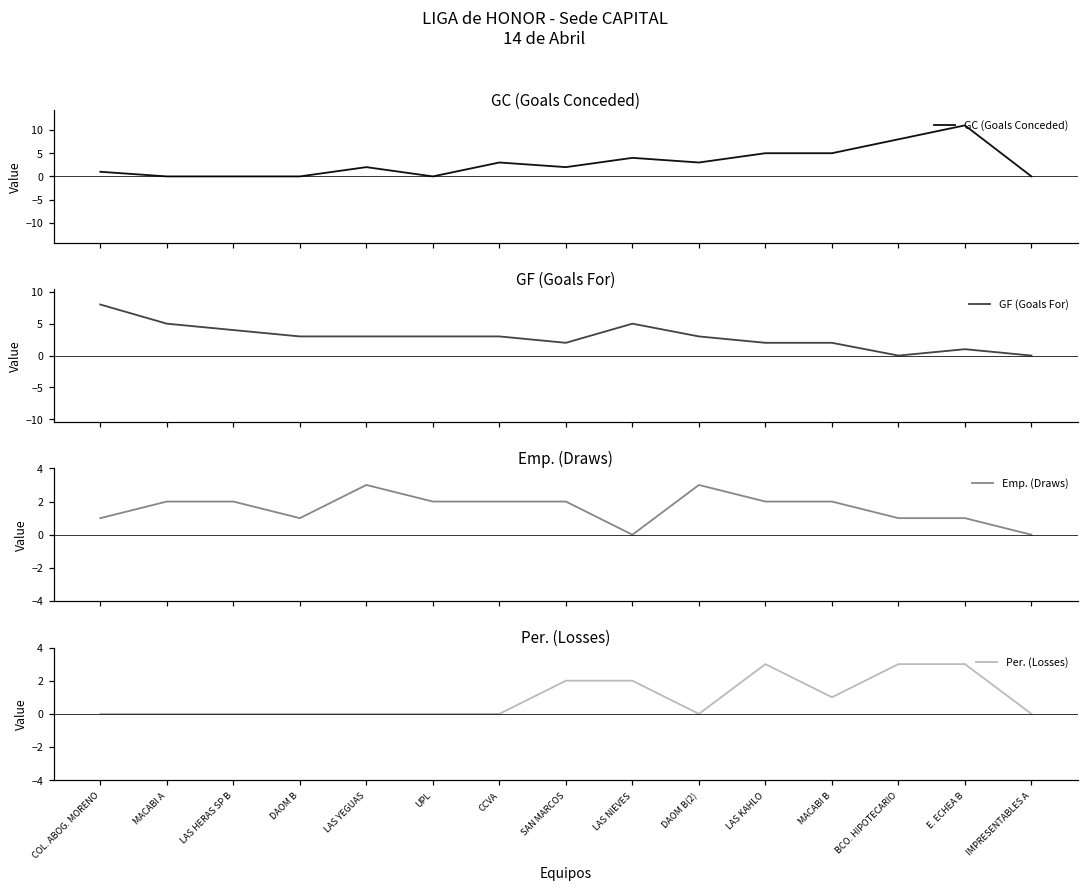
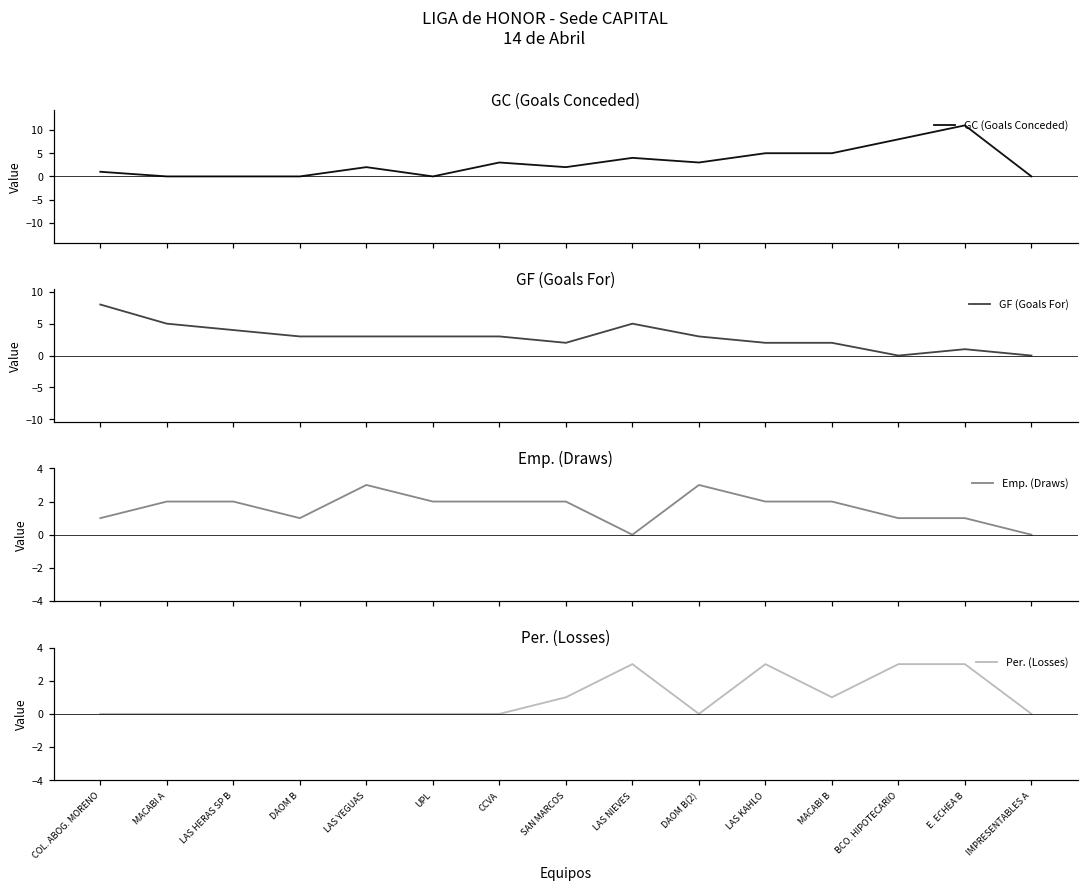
  {
    "Per. (Losses)": {
      "COL. ABOG. MORENO": 0,
      "MACABI A": 0,
      "LAS HERAS SP B": 0,
      "DAOM B": 0,
      "LAS YEGUAS": 0,
      "UPL": 0,
      "CCVA": 0,
-     "SAN MARCOS": 2,
-     "LAS NIEVES": 2,
+     "SAN MARCOS": 1,
+     "LAS NIEVES": 3,
      "DAOM B(2)": 0,
      "LAS KAHLO": 3,
      "MACABI B": 1,
      "BCO. HIPOTECARIO": 3,
      "E. ECHEA B": 3,
      "IMPRESENTABLES A": 0
    }
  }
